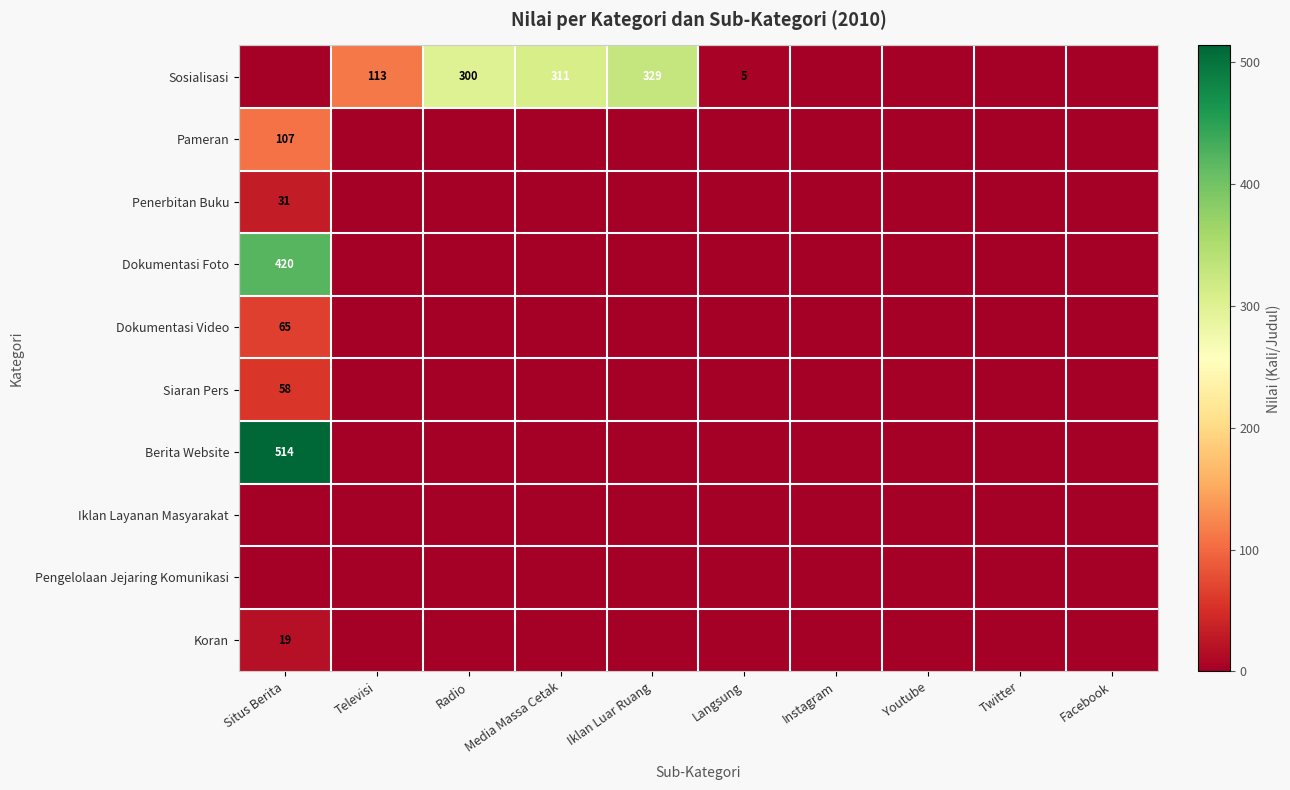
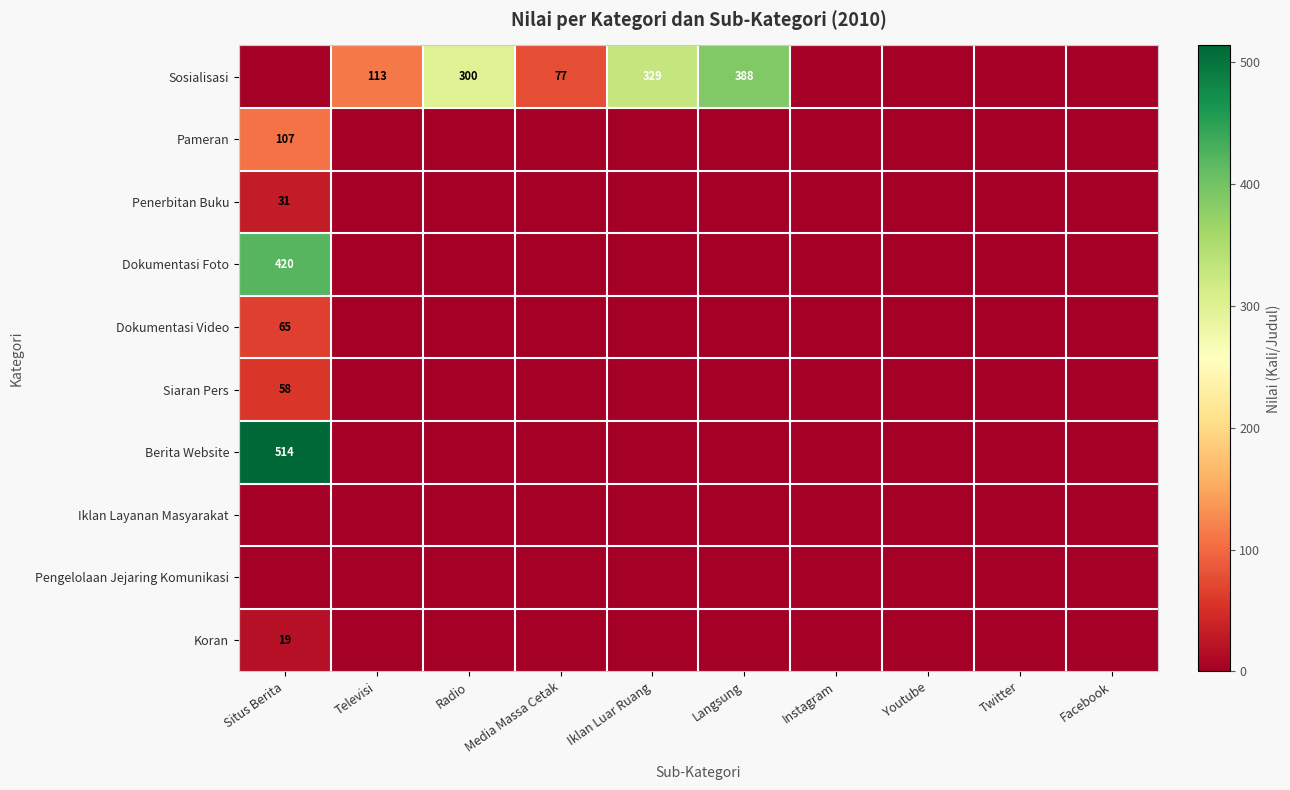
  {
    "Sosialisasi": {
      "Televisi": 113,
      "Radio": 300,
-     "Media Massa Cetak": 311,
+     "Media Massa Cetak": 77,
      "Iklan Luar Ruang": 329,
-     "Langsung": 5
+     "Langsung": 388
    },
    "Pameran": {
      "Situs Berita": 107
    },
    "Penerbitan Buku": {
      "Situs Berita": 31
    },
    "Dokumentasi Foto": {
      "Situs Berita": 420
    },
    "Dokumentasi Video": {
      "Situs Berita": 65
    },
    "Siaran Pers": {
      "Situs Berita": 58
    },
    "Berita Website": {
      "Situs Berita": 514
    },
    "Koran": {
      "Situs Berita": 19
    }
  }
